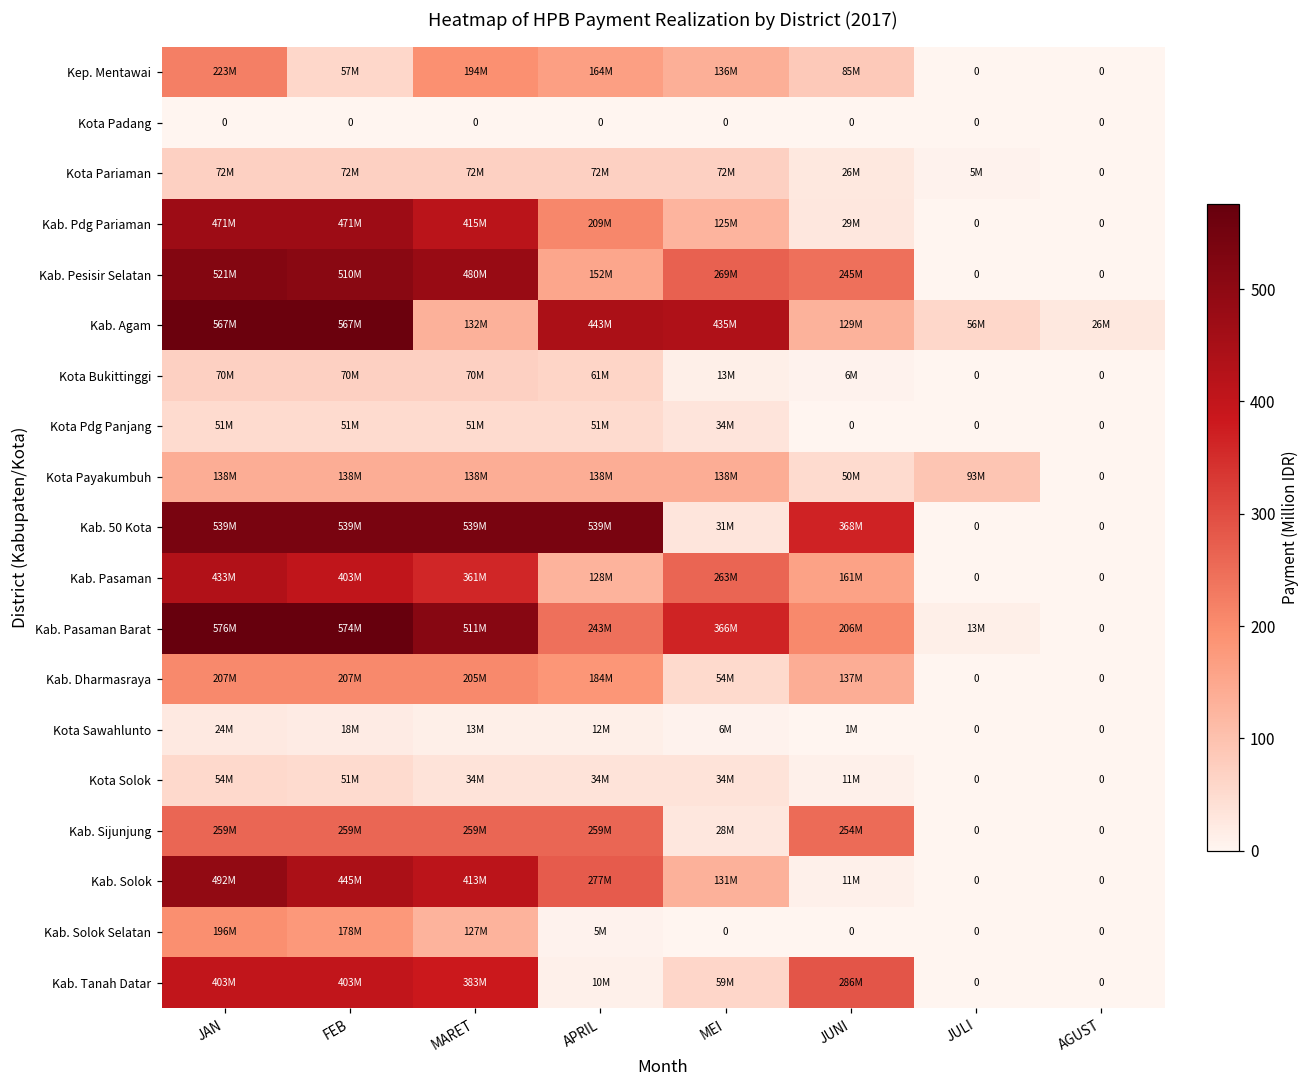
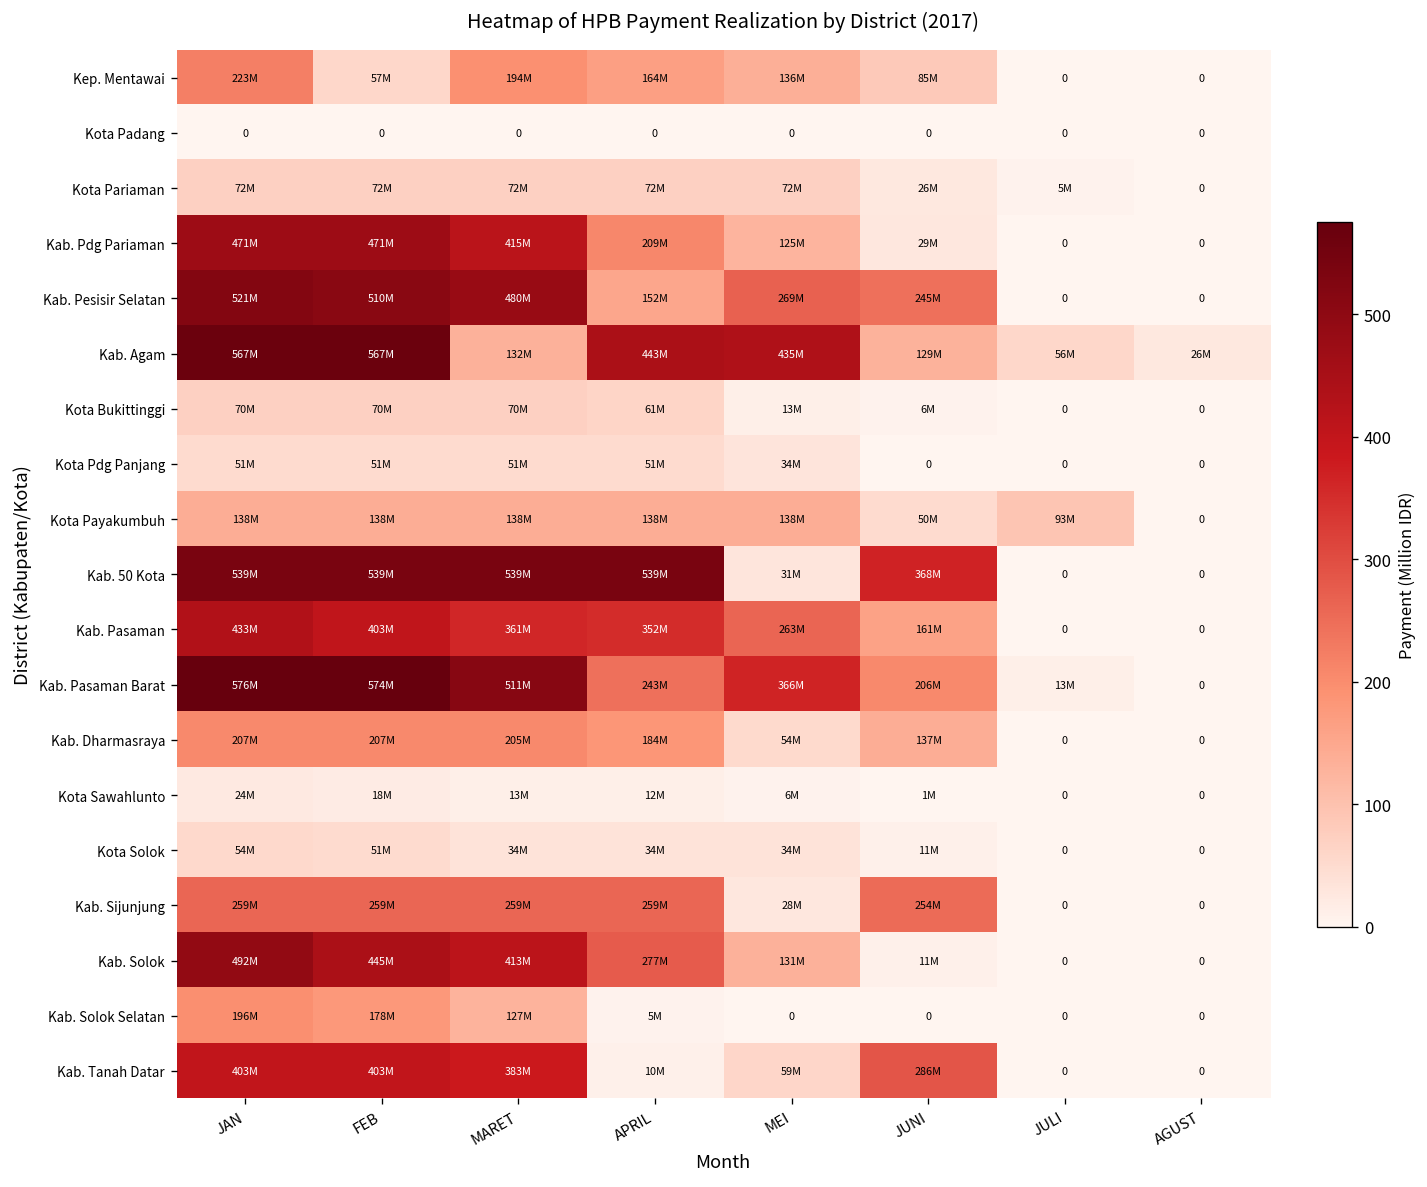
  {
    "Kep. Mentawai": {
      "JAN": "223M",
      "FEB": "57M",
      "MARET": "194M",
      "APRIL": "164M",
      "MEI": "136M",
      "JUNI": "85M",
      "JULI": "0",
      "AGUST": "0"
    },
    "Kota Padang": {
      "JAN": "0",
      "FEB": "0",
      "MARET": "0",
      "APRIL": "0",
      "MEI": "0",
      "JUNI": "0",
      "JULI": "0",
      "AGUST": "0"
    },
    "Kota Pariaman": {
      "JAN": "72M",
      "FEB": "72M",
      "MARET": "72M",
      "APRIL": "72M",
      "MEI": "72M",
      "JUNI": "26M",
      "JULI": "5M",
      "AGUST": "0"
    },
    "Kab. Pdg Pariaman": {
      "JAN": "471M",
      "FEB": "471M",
      "MARET": "415M",
      "APRIL": "209M",
      "MEI": "125M",
      "JUNI": "29M",
      "JULI": "0",
      "AGUST": "0"
    },
    "Kab. Pesisir Selatan": {
      "JAN": "521M",
      "FEB": "510M",
      "MARET": "480M",
      "APRIL": "152M",
      "MEI": "269M",
      "JUNI": "245M",
      "JULI": "0",
      "AGUST": "0"
    },
    "Kab. Agam": {
      "JAN": "567M",
      "FEB": "567M",
      "MARET": "132M",
      "APRIL": "443M",
      "MEI": "435M",
      "JUNI": "129M",
      "JULI": "56M",
      "AGUST": "26M"
    },
    "Kota Bukittinggi": {
      "JAN": "70M",
      "FEB": "70M",
      "MARET": "70M",
      "APRIL": "61M",
      "MEI": "13M",
      "JUNI": "6M",
      "JULI": "0",
      "AGUST": "0"
    },
    "Kota Pdg Panjang": {
      "JAN": "51M",
      "FEB": "51M",
      "MARET": "51M",
      "APRIL": "51M",
      "MEI": "34M",
      "JUNI": "0",
      "JULI": "0",
      "AGUST": "0"
    },
    "Kota Payakumbuh": {
      "JAN": "138M",
      "FEB": "138M",
      "MARET": "138M",
      "APRIL": "138M",
      "MEI": "138M",
      "JUNI": "50M",
      "JULI": "93M",
      "AGUST": "0"
    },
    "Kab. 50 Kota": {
      "JAN": "539M",
      "FEB": "539M",
      "MARET": "539M",
      "APRIL": "539M",
      "MEI": "31M",
      "JUNI": "368M",
      "JULI": "0",
      "AGUST": "0"
    },
    "Kab. Pasaman": {
      "JAN": "433M",
      "FEB": "403M",
      "MARET": "361M",
-     "APRIL": "128M",
+     "APRIL": "352M",
      "MEI": "263M",
      "JUNI": "161M",
      "JULI": "0",
      "AGUST": "0"
    },
    "Kab. Pasaman Barat": {
      "JAN": "576M",
      "FEB": "574M",
      "MARET": "511M",
      "APRIL": "243M",
      "MEI": "366M",
      "JUNI": "206M",
      "JULI": "13M",
      "AGUST": "0"
    },
    "Kab. Dharmasraya": {
      "JAN": "207M",
      "FEB": "207M",
      "MARET": "205M",
      "APRIL": "184M",
      "MEI": "54M",
      "JUNI": "137M",
      "JULI": "0",
      "AGUST": "0"
    },
    "Kota Sawahlunto": {
      "JAN": "24M",
      "FEB": "18M",
      "MARET": "13M",
      "APRIL": "12M",
      "MEI": "6M",
      "JUNI": "1M",
      "JULI": "0",
      "AGUST": "0"
    },
    "Kota Solok": {
      "JAN": "54M",
      "FEB": "51M",
      "MARET": "34M",
      "APRIL": "34M",
      "MEI": "34M",
      "JUNI": "11M",
      "JULI": "0",
      "AGUST": "0"
    },
    "Kab. Sijunjung": {
      "JAN": "259M",
      "FEB": "259M",
      "MARET": "259M",
      "APRIL": "259M",
      "MEI": "28M",
      "JUNI": "254M",
      "JULI": "0",
      "AGUST": "0"
    },
    "Kab. Solok": {
      "JAN": "492M",
      "FEB": "445M",
      "MARET": "413M",
      "APRIL": "277M",
      "MEI": "131M",
      "JUNI": "11M",
      "JULI": "0",
      "AGUST": "0"
    },
    "Kab. Solok Selatan": {
      "JAN": "196M",
      "FEB": "178M",
      "MARET": "127M",
      "APRIL": "5M",
      "MEI": "0",
      "JUNI": "0",
      "JULI": "0",
      "AGUST": "0"
    },
    "Kab. Tanah Datar": {
      "JAN": "403M",
      "FEB": "403M",
      "MARET": "383M",
      "APRIL": "10M",
      "MEI": "59M",
      "JUNI": "286M",
      "JULI": "0",
      "AGUST": "0"
    }
  }
